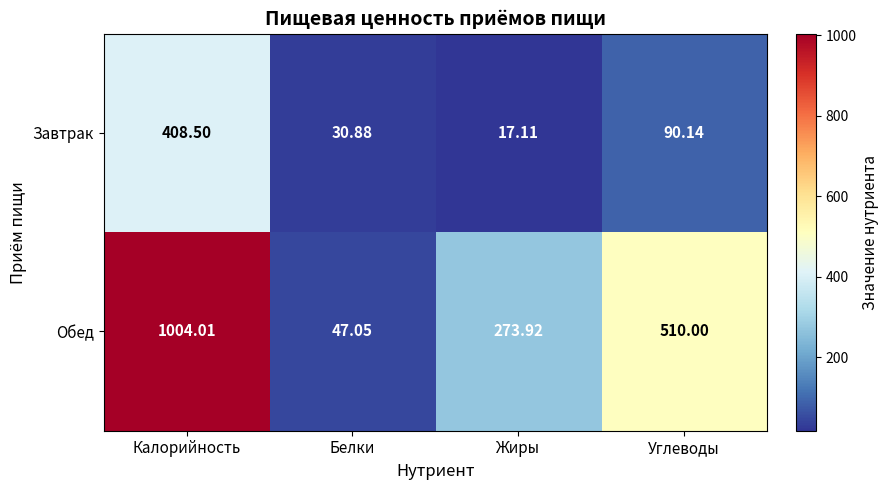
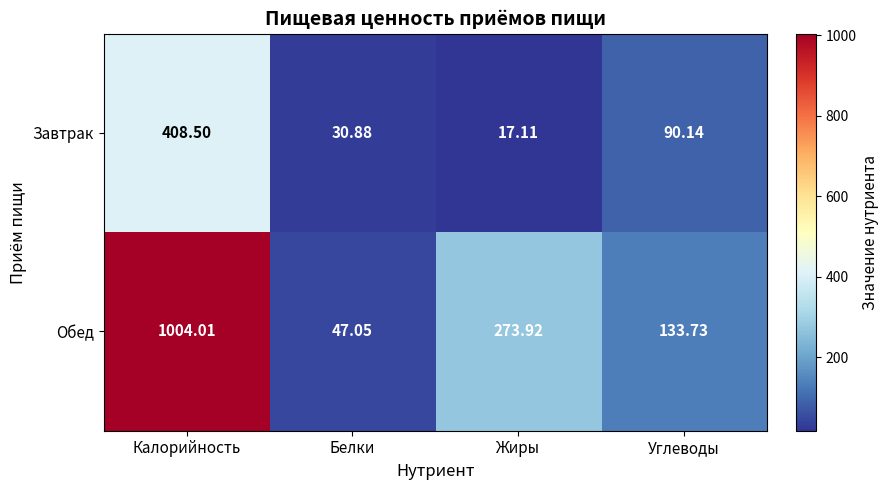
  {
    "Завтрак": {
      "Калорийность": 408.50,
      "Белки": 30.88,
      "Жиры": 17.11,
      "Углеводы": 90.14
    },
    "Обед": {
      "Калорийность": 1004.01,
      "Белки": 47.05,
      "Жиры": 273.92,
-     "Углеводы": 510.00
+     "Углеводы": 133.73
    }
  }
